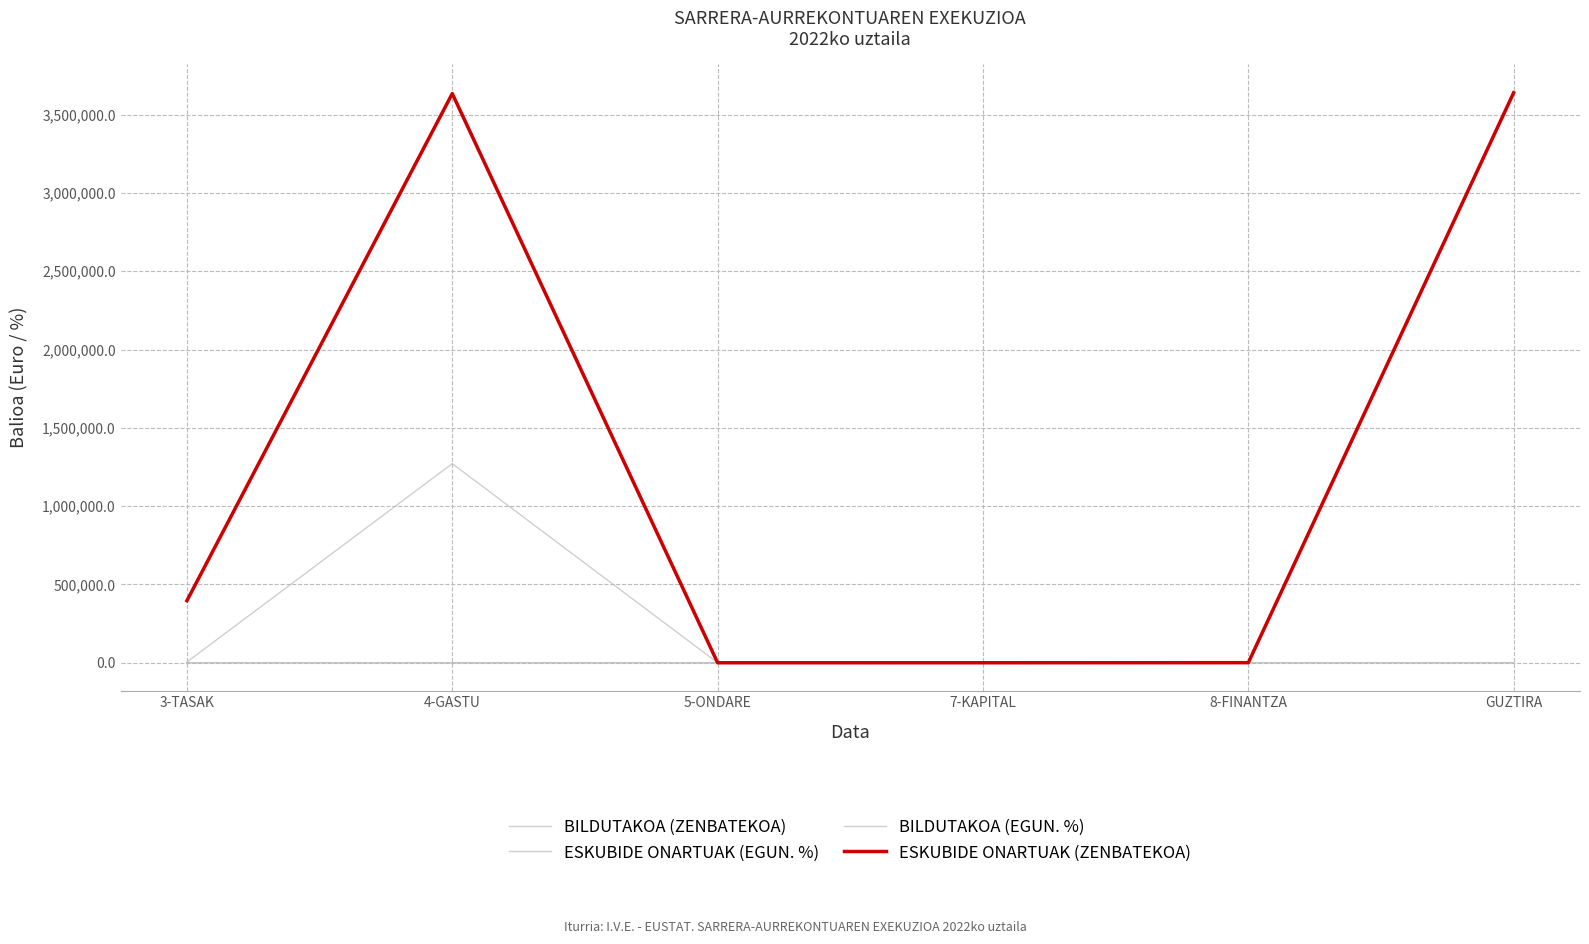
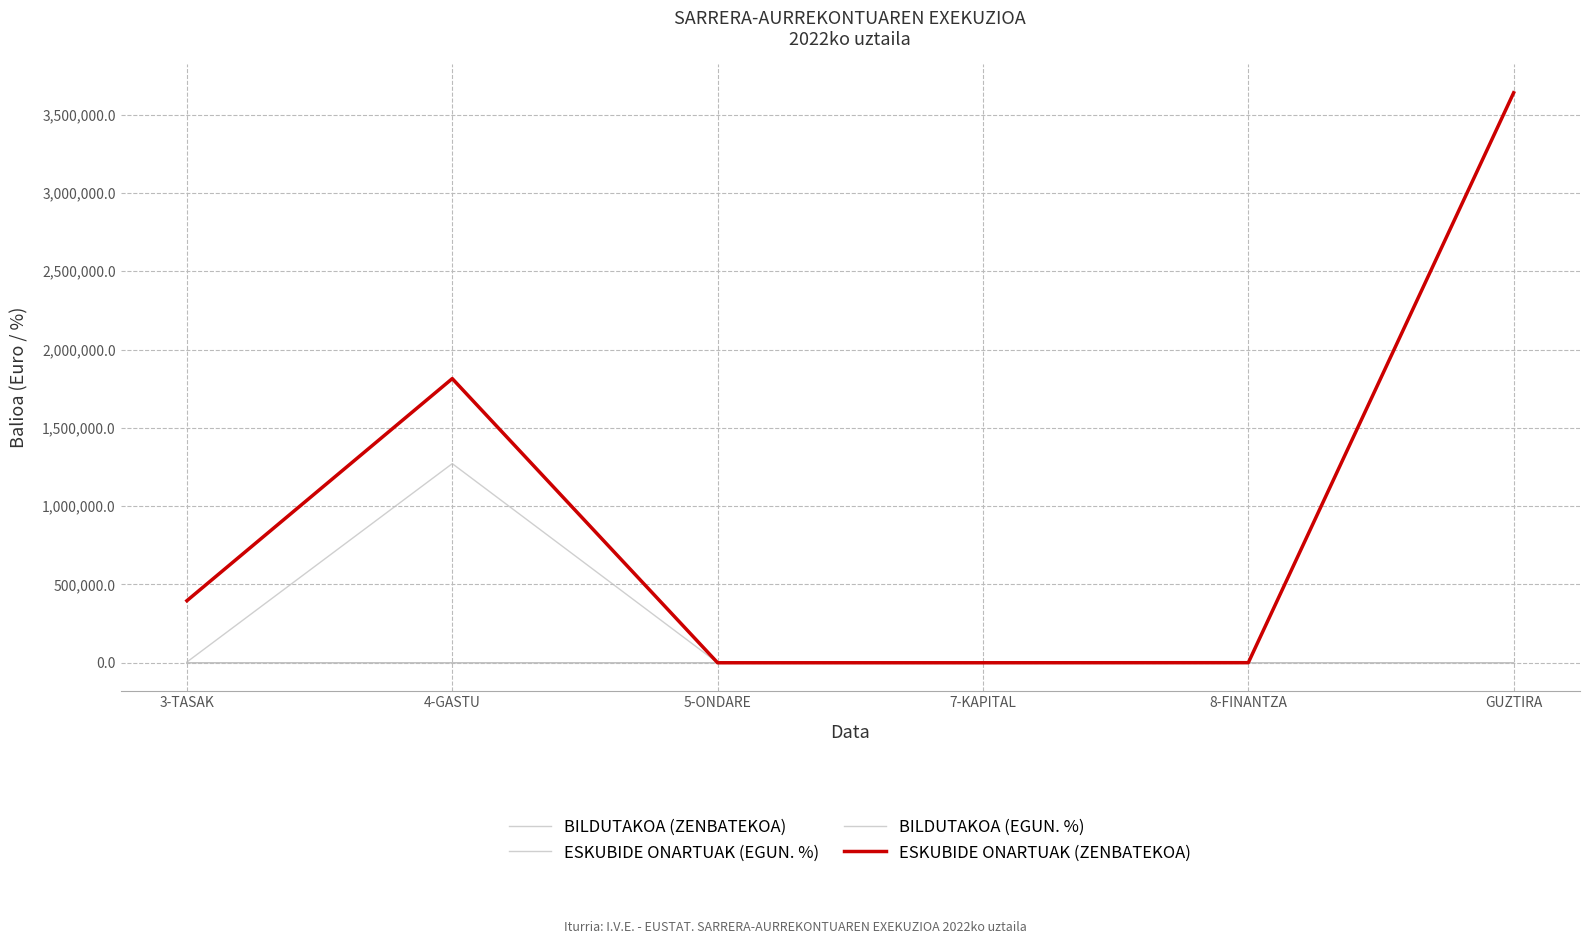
  {
    "ESKUBIDE ONARTUAK (ZENBATEKOA)": {
      "3-TASAK": "400,000",
-     "4-GASTU": "3,630,000"
+     "4-GASTU": "1,810,000"
    }
  }
